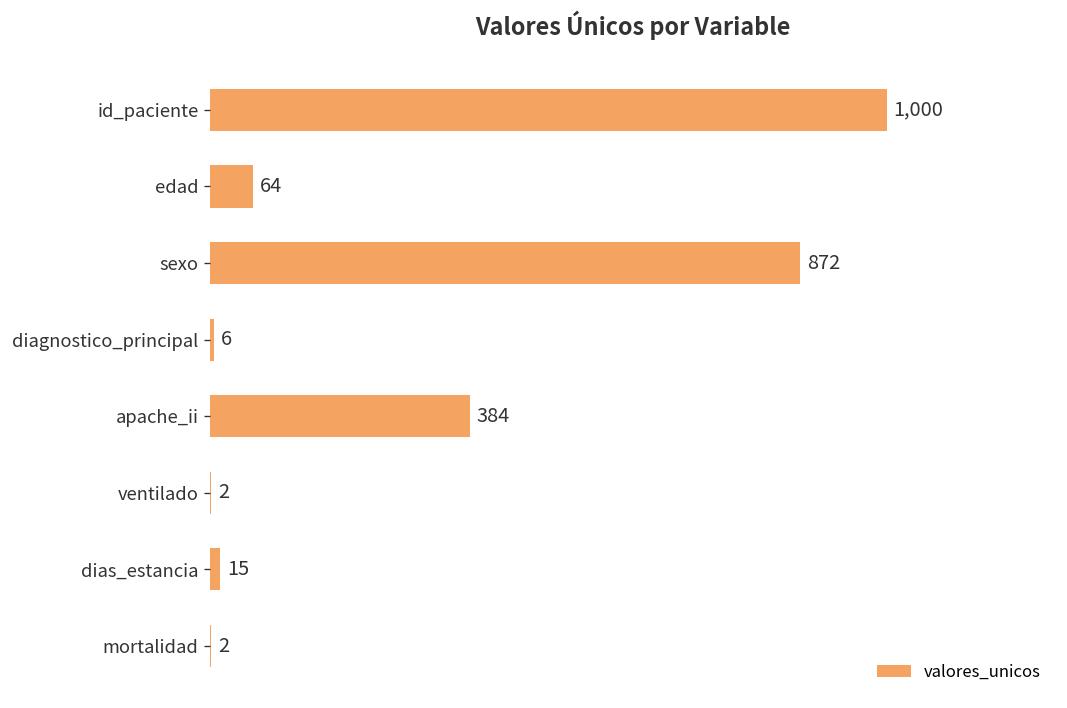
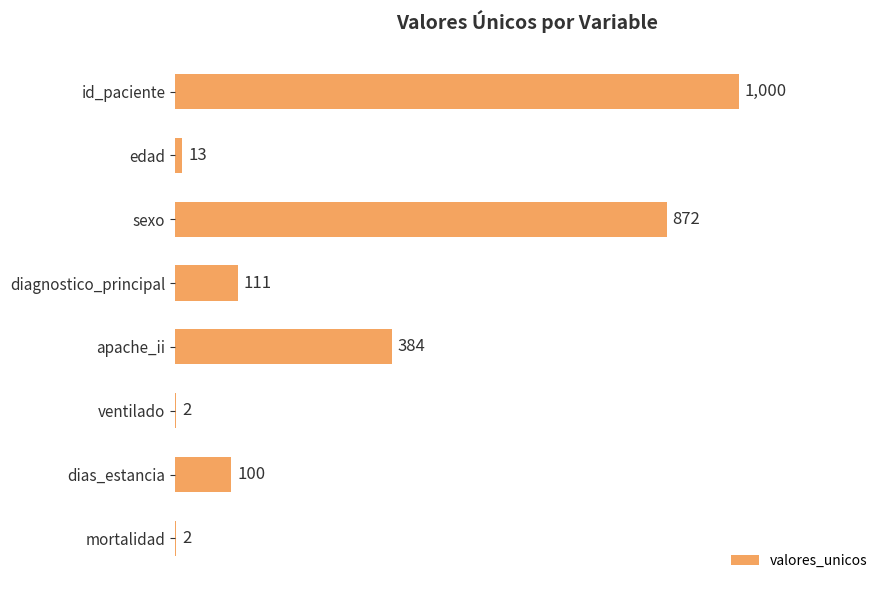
  {
    "id_paciente": "1,000",
-   "edad": "64",
+   "edad": "13",
    "sexo": "872",
-   "diagnostico_principal": "6",
+   "diagnostico_principal": "111",
    "apache_ii": "384",
    "ventilado": "2",
-   "dias_estancia": "15",
+   "dias_estancia": "100",
    "mortalidad": "2"
  }
